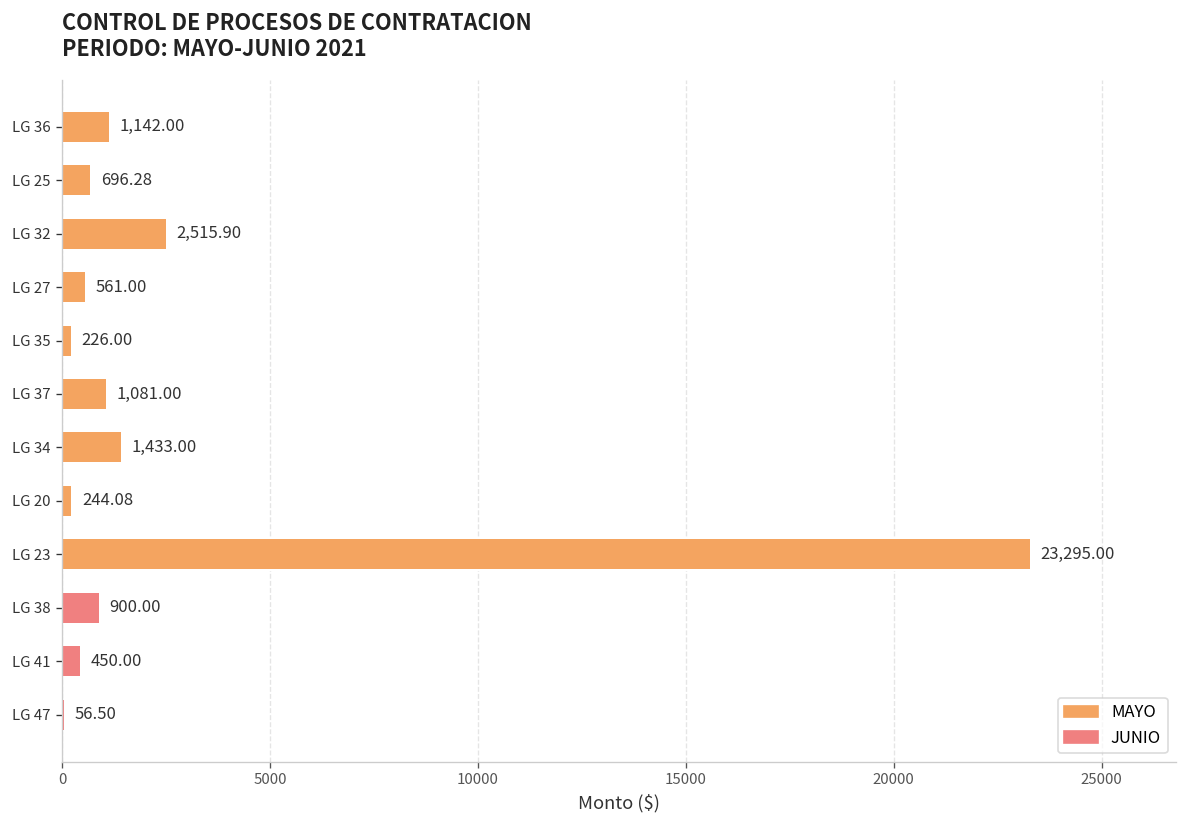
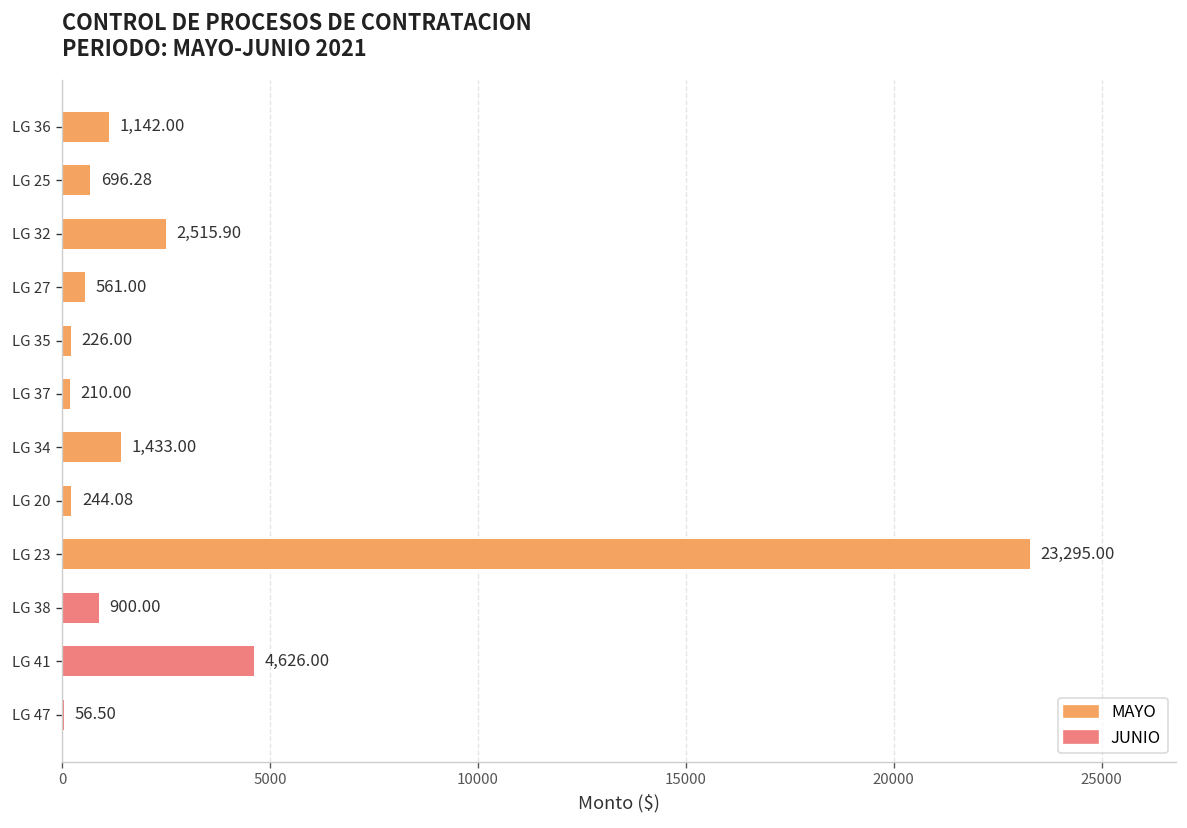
  {
    "LG 36": "1,142.00",
    "LG 25": "696.28",
    "LG 32": "2,515.90",
    "LG 27": "561.00",
    "LG 35": "226.00",
-   "LG 37": "1,081.00",
+   "LG 37": "210.00",
    "LG 34": "1,433.00",
    "LG 20": "244.08",
    "LG 23": "23,295.00",
    "LG 38": "900.00",
-   "LG 41": "450.00",
+   "LG 41": "4,626.00",
    "LG 47": "56.50"
  }
